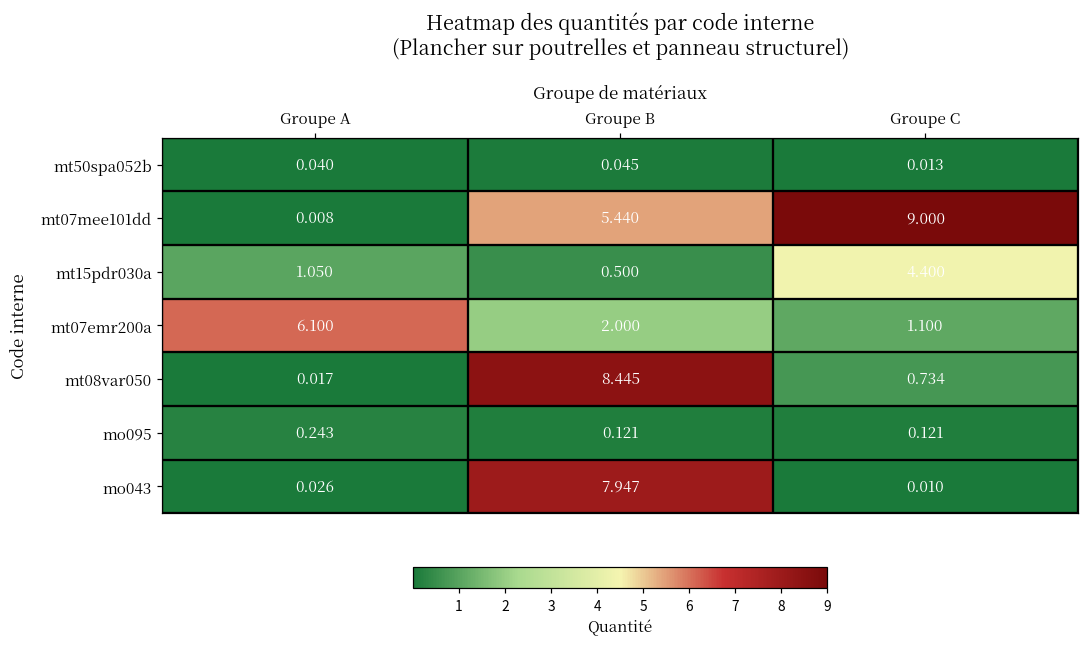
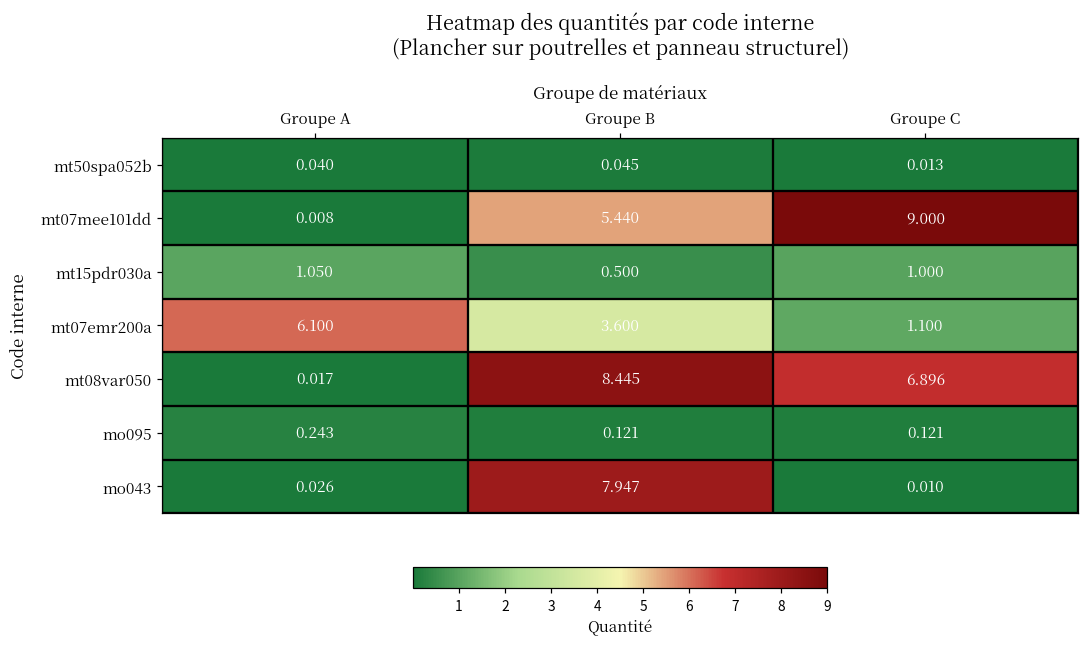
  {
    "mt50spa052b": {
      "Groupe A": 0.040,
      "Groupe B": 0.045,
      "Groupe C": 0.013
    },
    "mt07mee101dd": {
      "Groupe A": 0.008,
      "Groupe B": 5.440,
      "Groupe C": 9.000
    },
    "mt15pdr030a": {
      "Groupe A": 1.050,
      "Groupe B": 0.500,
-     "Groupe C": 4.400
+     "Groupe C": 1.000
    },
    "mt07emr200a": {
      "Groupe A": 6.100,
-     "Groupe B": 2.000,
+     "Groupe B": 3.600,
      "Groupe C": 1.100
    },
    "mt08var050": {
      "Groupe A": 0.017,
      "Groupe B": 8.445,
-     "Groupe C": 0.734
+     "Groupe C": 6.896
    },
    "mo095": {
      "Groupe A": 0.243,
      "Groupe B": 0.121,
      "Groupe C": 0.121
    },
    "mo043": {
      "Groupe A": 0.026,
      "Groupe B": 7.947,
      "Groupe C": 0.010
    }
  }
